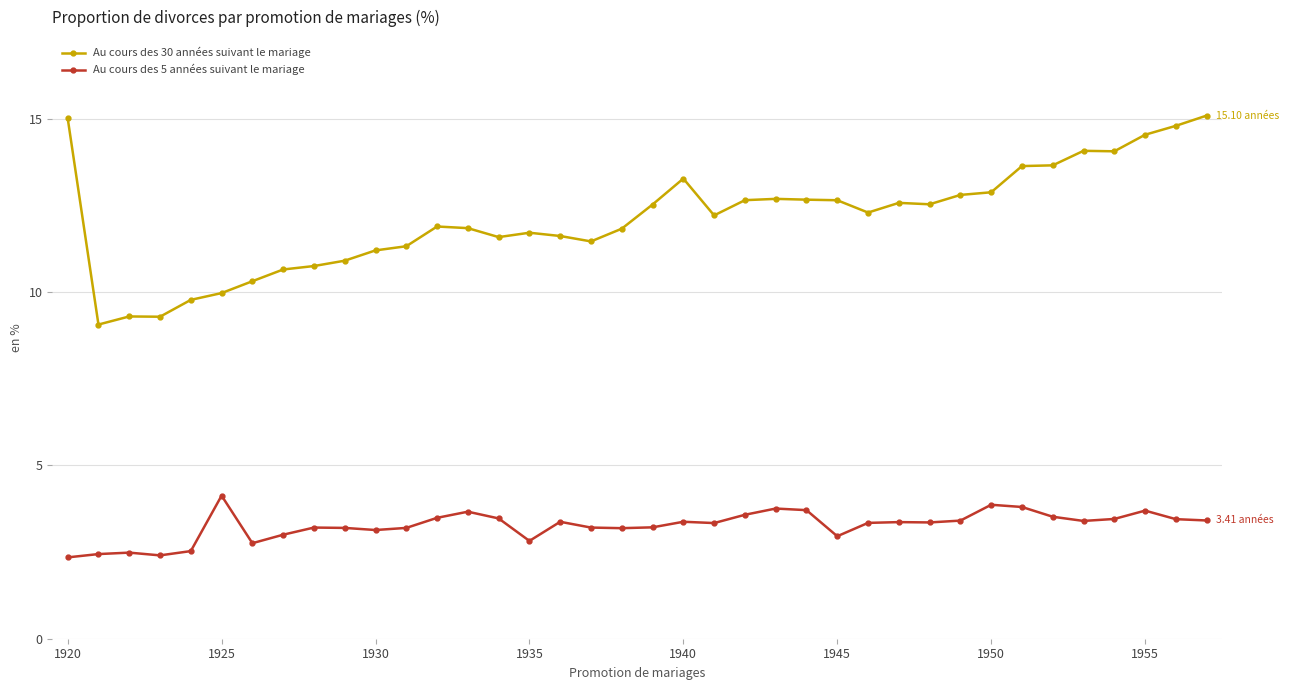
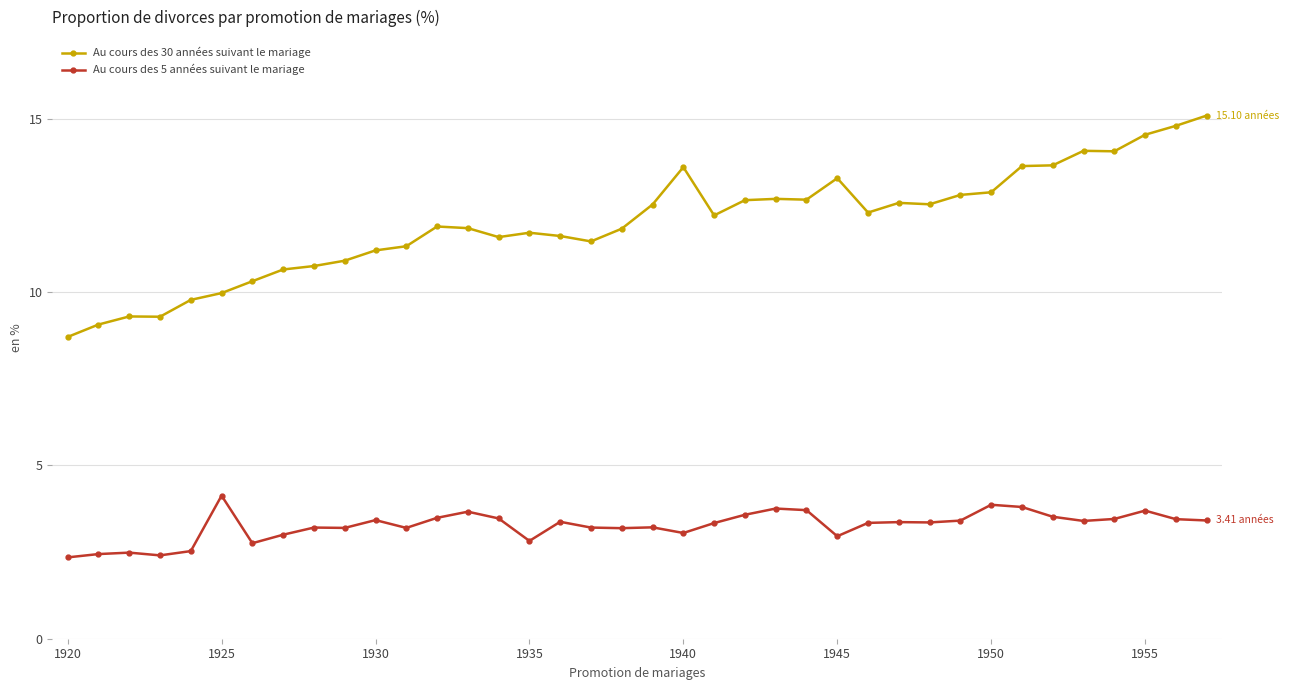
  {
    "Au cours des 30 années suivant le mariage": {
-     "1920": 15.0,
+     "1920": 8.7,
      "1925": 10.0,
      "1930": 11.2,
      "1935": 11.7,
-     "1940": 13.3,
-     "1945": 12.7,
+     "1940": 13.6,
+     "1945": 13.3,
      "1950": 12.9,
      "1955": 14.5
    },
    "Au cours des 5 années suivant le mariage": {
      "1920": 2.3,
      "1925": 4.1,
-     "1930": 3.1,
+     "1930": 3.4,
      "1935": 2.8,
-     "1940": 3.4,
+     "1940": 3.1,
      "1945": 3.0,
      "1950": 3.9,
      "1955": 3.7
    }
  }
